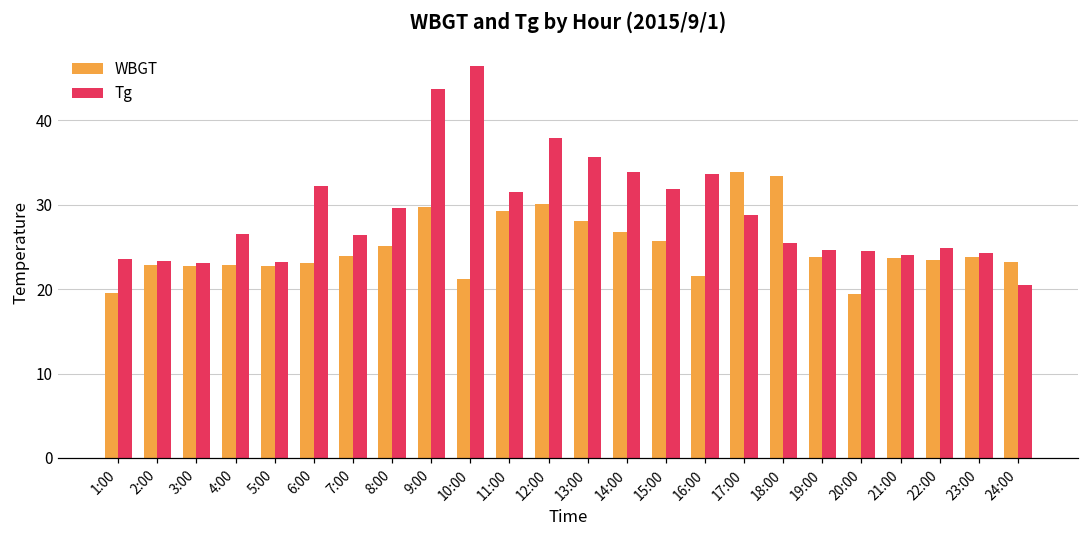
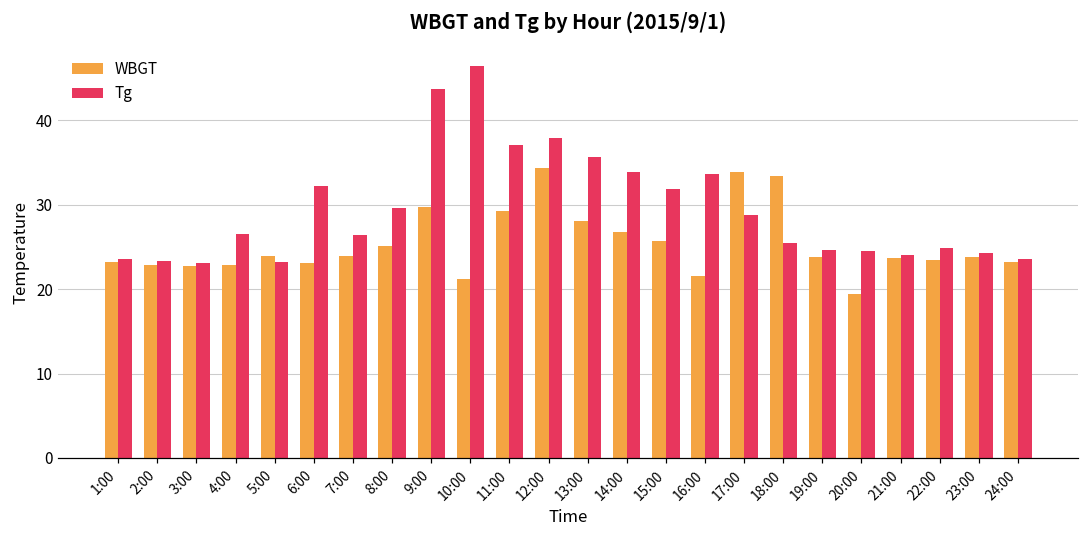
  {
    "WBGT": {
-     "1:00": 20,
+     "1:00": 23,
      "2:00": 23,
      "3:00": 23,
      "4:00": 23,
-     "5:00": 23,
+     "5:00": 24,
      "6:00": 23,
      "7:00": 24,
      "8:00": 25,
      "9:00": 30,
      "10:00": 21,
      "11:00": 29,
-     "12:00": 30,
+     "12:00": 34,
      "13:00": 28,
      "14:00": 27,
      "15:00": 26,
      "16:00": 22,
      "17:00": 34,
      "18:00": 33,
      "19:00": 24,
      "20:00": 19,
      "21:00": 24,
      "22:00": 24,
      "23:00": 24,
      "24:00": 23
    },
    "Tg": {
      "1:00": 24,
      "2:00": 23,
      "3:00": 23,
      "4:00": 27,
      "5:00": 23,
      "6:00": 32,
      "7:00": 26,
      "8:00": 30,
      "9:00": 44,
      "10:00": 46,
-     "11:00": 32,
+     "11:00": 37,
      "12:00": 38,
      "13:00": 36,
      "14:00": 34,
      "15:00": 32,
      "16:00": 34,
      "17:00": 29,
      "18:00": 26,
      "19:00": 25,
      "20:00": 25,
      "21:00": 24,
      "22:00": 25,
      "23:00": 24,
-     "24:00": 21
+     "24:00": 24
    }
  }
